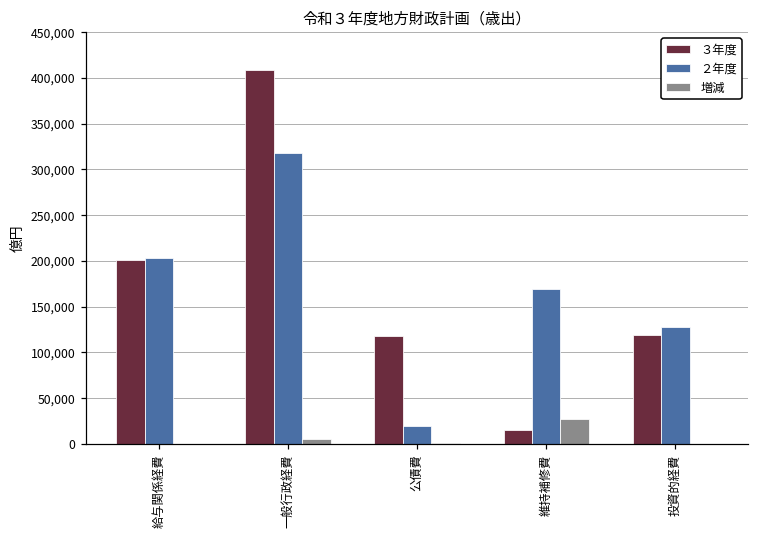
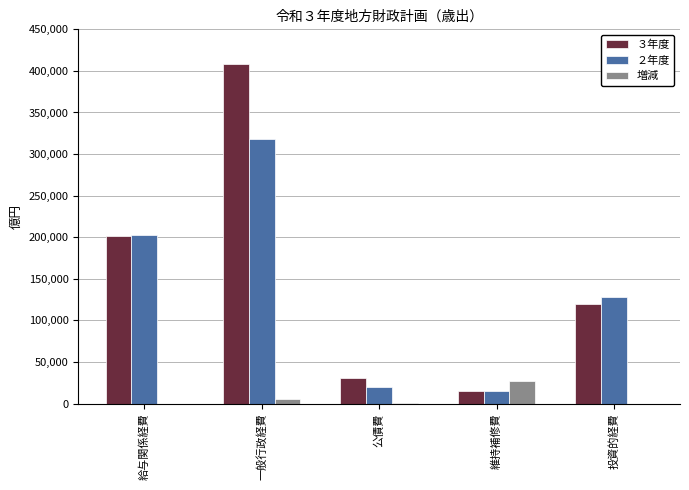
  {
    "３年度": {
      "給与関係経費": "200,000",
      "一般行政経費": "410,000",
-     "公債費": "120,000",
+     "公債費": "30,000",
      "維持補修費": "10,000",
      "投資的経費": "120,000"
    },
    "２年度": {
      "給与関係経費": "200,000",
      "一般行政経費": "320,000",
      "公債費": "20,000",
-     "維持補修費": "170,000",
+     "維持補修費": "10,000",
      "投資的経費": "130,000"
    },
    "増減": {
      "一般行政経費": "10,000",
      "維持補修費": "30,000"
    }
  }
